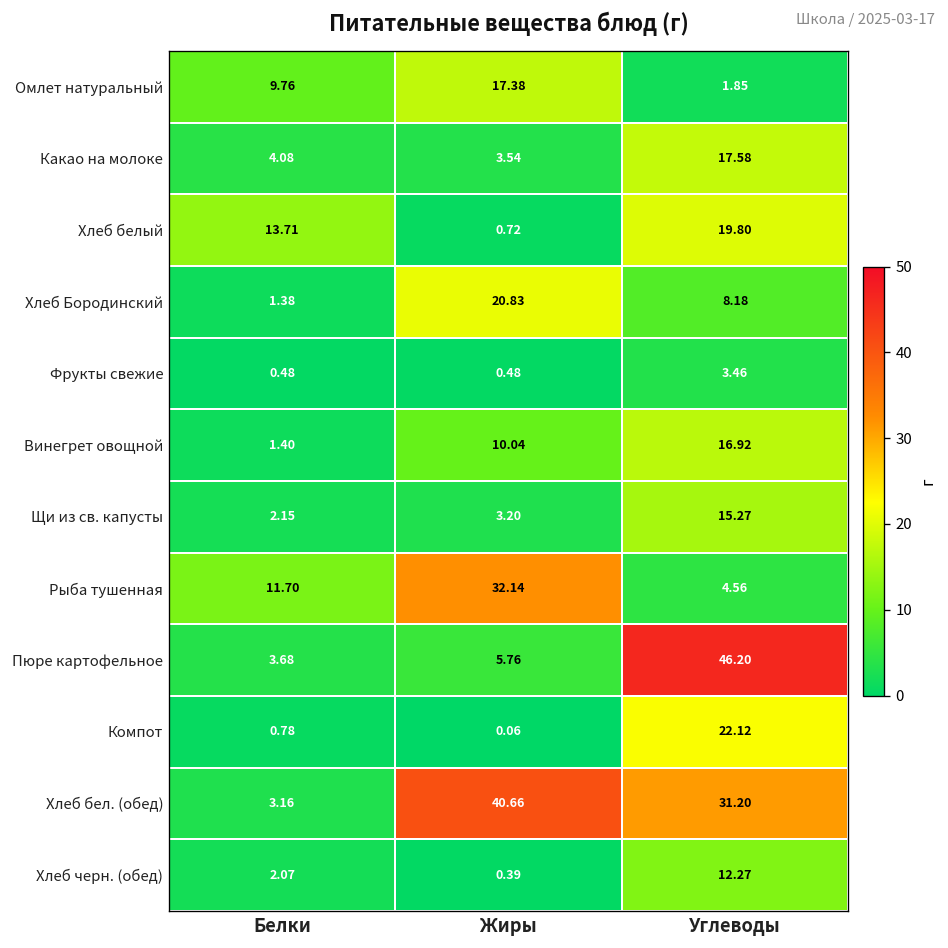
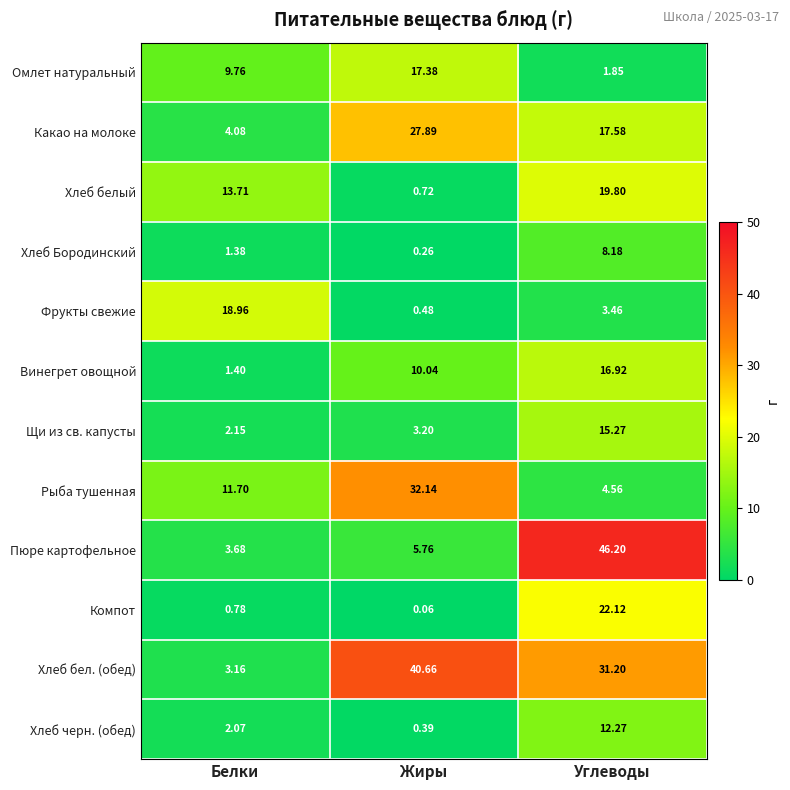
  {
    "Омлет натуральный": {
      "Белки": 9.76,
      "Жиры": 17.38,
      "Углеводы": 1.85
    },
    "Какао на молоке": {
      "Белки": 4.08,
-     "Жиры": 3.54,
+     "Жиры": 27.89,
      "Углеводы": 17.58
    },
    "Хлеб белый": {
      "Белки": 13.71,
      "Жиры": 0.72,
      "Углеводы": 19.80
    },
    "Хлеб Бородинский": {
      "Белки": 1.38,
-     "Жиры": 20.83,
+     "Жиры": 0.26,
      "Углеводы": 8.18
    },
    "Фрукты свежие": {
-     "Белки": 0.48,
+     "Белки": 18.96,
      "Жиры": 0.48,
      "Углеводы": 3.46
    },
    "Винегрет овощной": {
      "Белки": 1.40,
      "Жиры": 10.04,
      "Углеводы": 16.92
    },
    "Щи из св. капусты": {
      "Белки": 2.15,
      "Жиры": 3.20,
      "Углеводы": 15.27
    },
    "Рыба тушенная": {
      "Белки": 11.70,
      "Жиры": 32.14,
      "Углеводы": 4.56
    },
    "Пюре картофельное": {
      "Белки": 3.68,
      "Жиры": 5.76,
      "Углеводы": 46.20
    },
    "Компот": {
      "Белки": 0.78,
      "Жиры": 0.06,
      "Углеводы": 22.12
    },
    "Хлеб бел. (обед)": {
      "Белки": 3.16,
      "Жиры": 40.66,
      "Углеводы": 31.20
    },
    "Хлеб черн. (обед)": {
      "Белки": 2.07,
      "Жиры": 0.39,
      "Углеводы": 12.27
    }
  }
